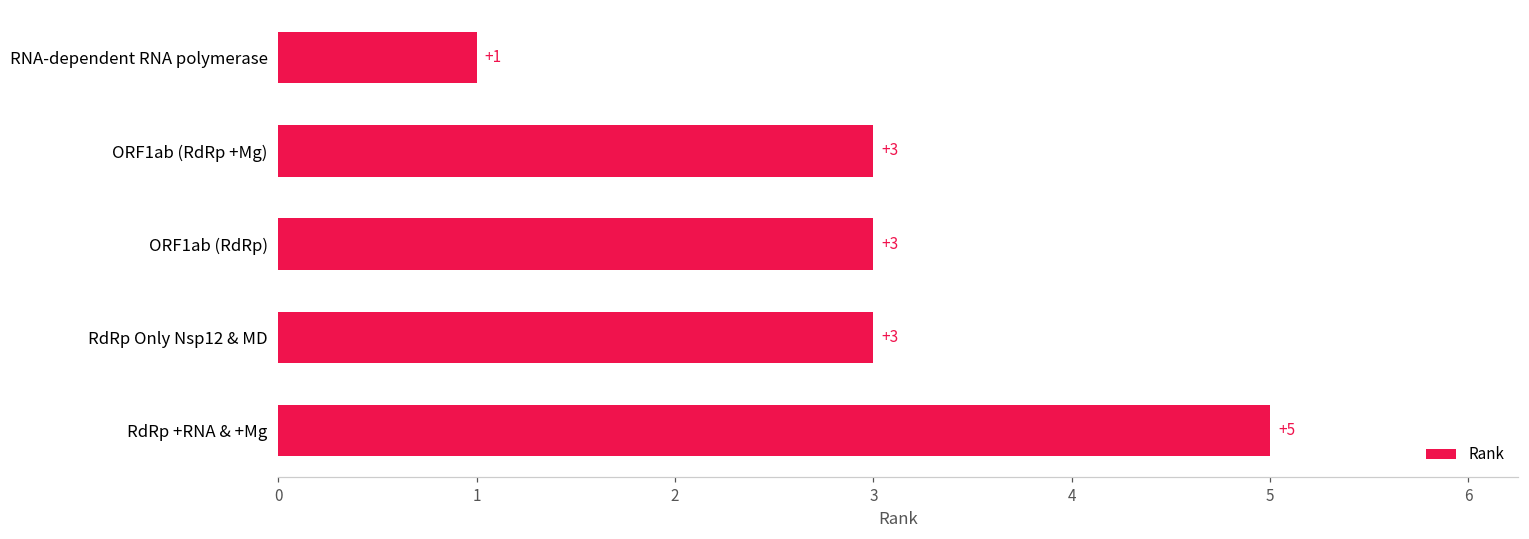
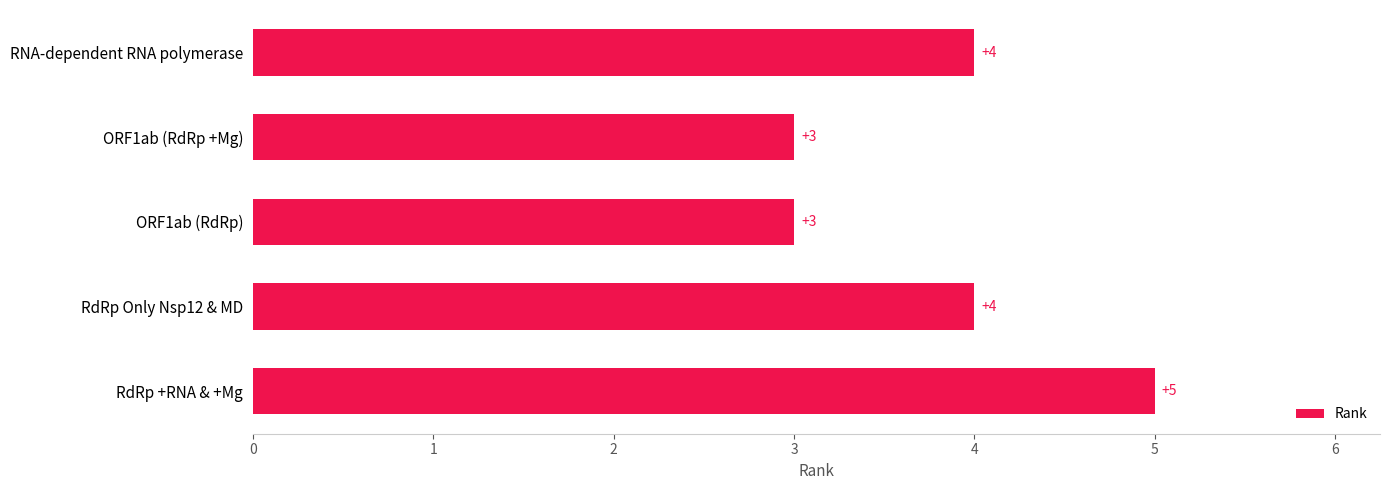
  {
-   "RNA-dependent RNA polymerase": "+1",
+   "RNA-dependent RNA polymerase": "+4",
    "ORF1ab (RdRp +Mg)": "+3",
    "ORF1ab (RdRp)": "+3",
-   "RdRp Only Nsp12 & MD": "+3",
+   "RdRp Only Nsp12 & MD": "+4",
    "RdRp +RNA & +Mg": "+5"
  }
